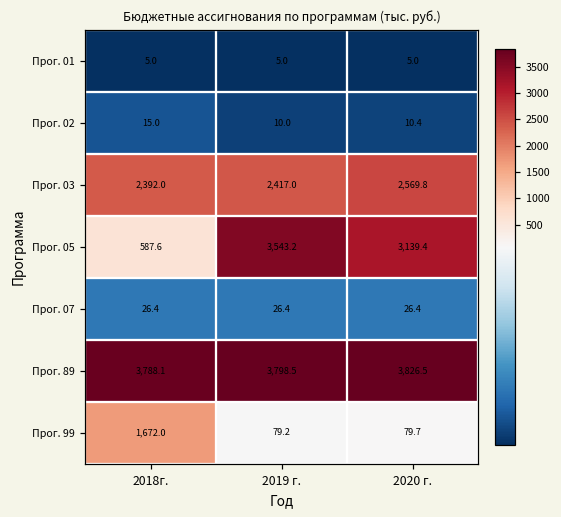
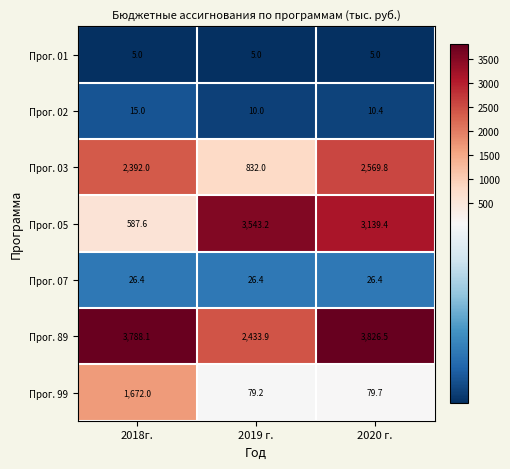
  {
    "Прог. 01": {
      "2018г.": "5.0",
      "2019 г.": "5.0",
      "2020 г.": "5.0"
    },
    "Прог. 02": {
      "2018г.": "15.0",
      "2019 г.": "10.0",
      "2020 г.": "10.4"
    },
    "Прог. 03": {
      "2018г.": "2,392.0",
-     "2019 г.": "2,417.0",
+     "2019 г.": "832.0",
      "2020 г.": "2,569.8"
    },
    "Прог. 05": {
      "2018г.": "587.6",
      "2019 г.": "3,543.2",
      "2020 г.": "3,139.4"
    },
    "Прог. 07": {
      "2018г.": "26.4",
      "2019 г.": "26.4",
      "2020 г.": "26.4"
    },
    "Прог. 89": {
      "2018г.": "3,788.1",
-     "2019 г.": "3,798.5",
+     "2019 г.": "2,433.9",
      "2020 г.": "3,826.5"
    },
    "Прог. 99": {
      "2018г.": "1,672.0",
      "2019 г.": "79.2",
      "2020 г.": "79.7"
    }
  }
